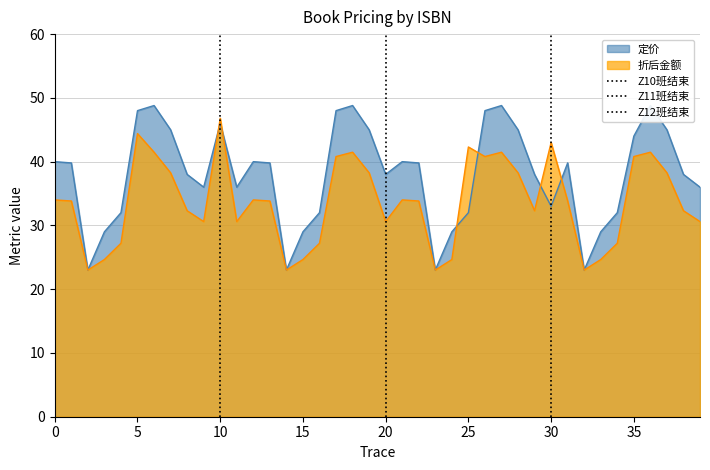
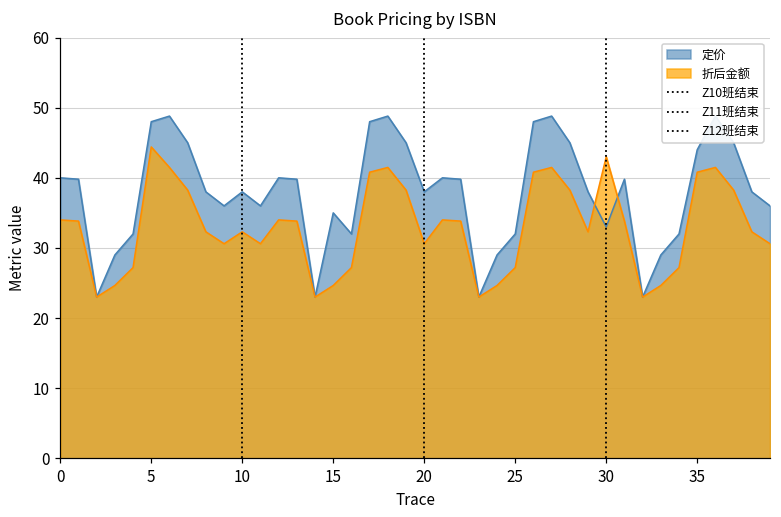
  {
    "定价": {
      "0": 40,
      "5": 48,
-     "10": 46,
-     "15": 29,
+     "10": 38,
+     "15": 35,
      "20": 38,
      "25": 32,
      "30": 33,
      "35": 44
    },
    "折后金额": {
      "0": 34,
      "5": 44,
-     "10": 47,
+     "10": 32,
      "15": 25,
      "20": 31,
-     "25": 42,
+     "25": 27,
      "30": 43,
      "35": 41
    }
  }
